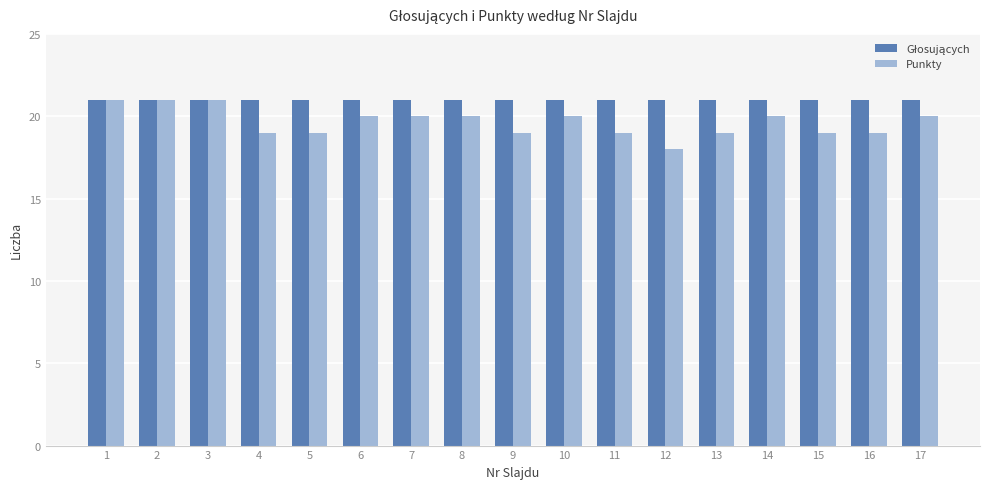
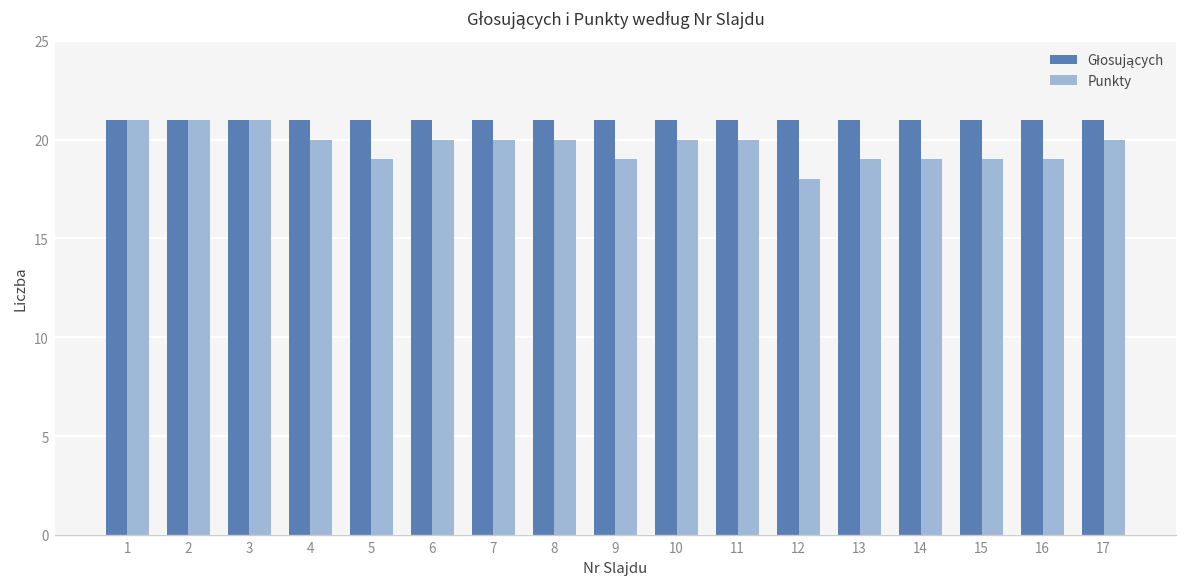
  {
    "Głosujących": {
      "1": 21,
      "2": 21,
      "3": 21,
      "4": 21,
      "5": 21,
      "6": 21,
      "7": 21,
      "8": 21,
      "9": 21,
      "10": 21,
      "11": 21,
      "12": 21,
      "13": 21,
      "14": 21,
      "15": 21,
      "16": 21,
      "17": 21
    },
    "Punkty": {
      "1": 21,
      "2": 21,
      "3": 21,
-     "4": 19,
+     "4": 20,
      "5": 19,
      "6": 20,
      "7": 20,
      "8": 20,
      "9": 19,
      "10": 20,
-     "11": 19,
+     "11": 20,
      "12": 18,
      "13": 19,
-     "14": 20,
+     "14": 19,
      "15": 19,
      "16": 19,
      "17": 20
    }
  }
